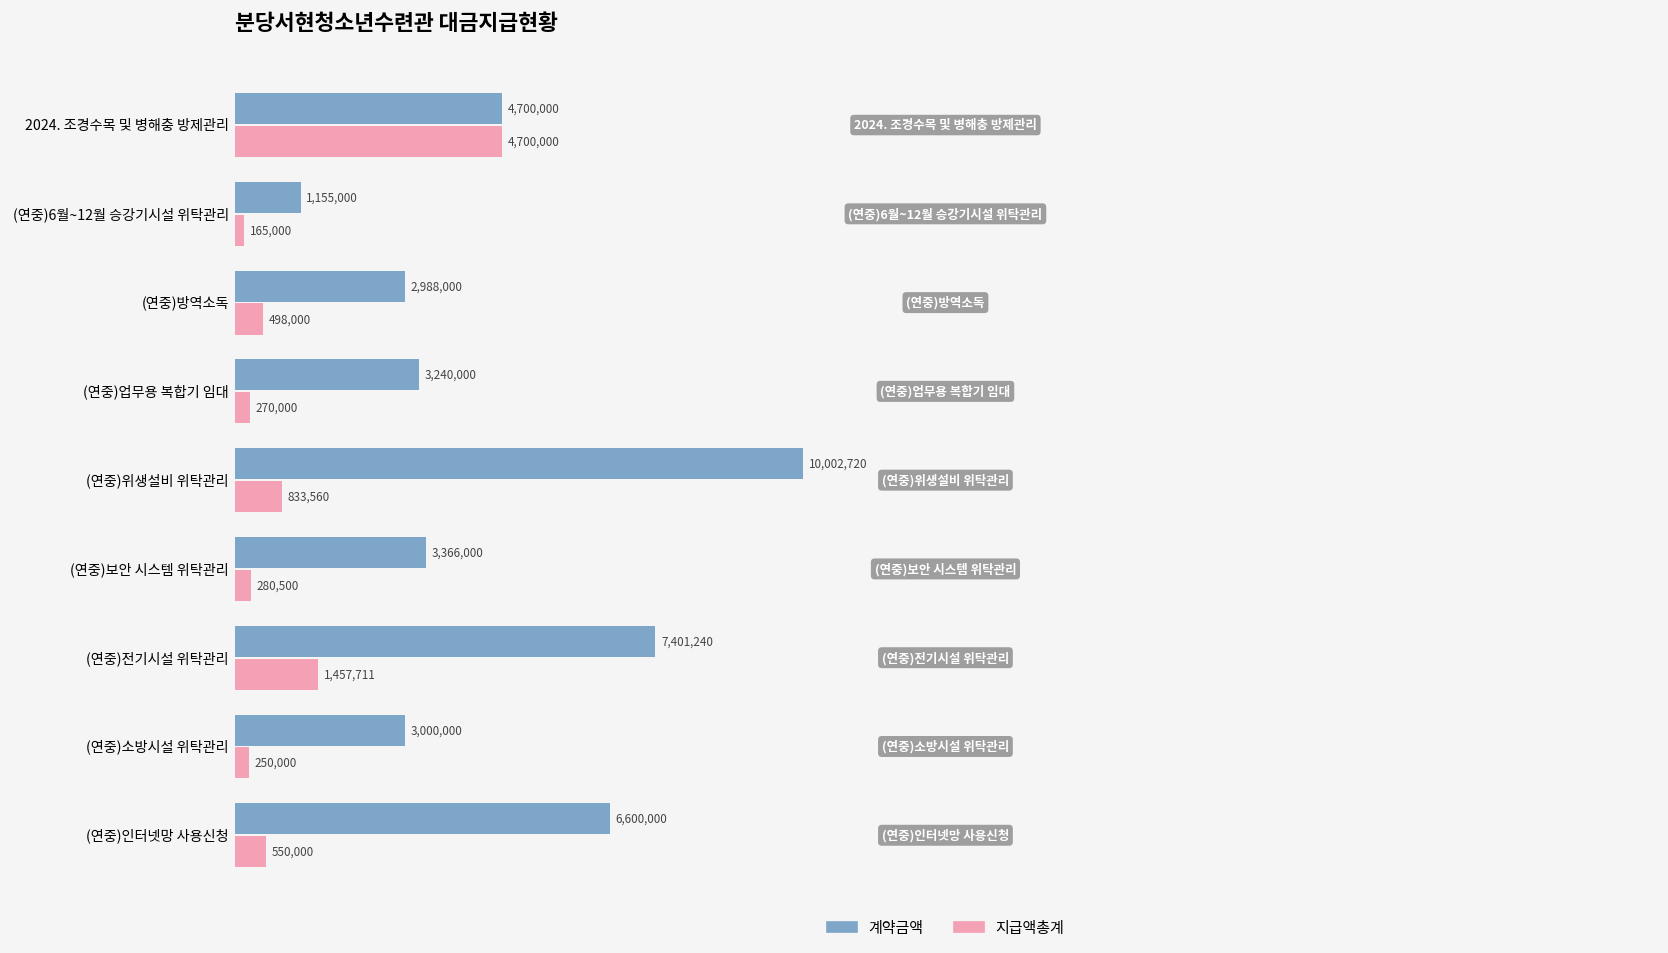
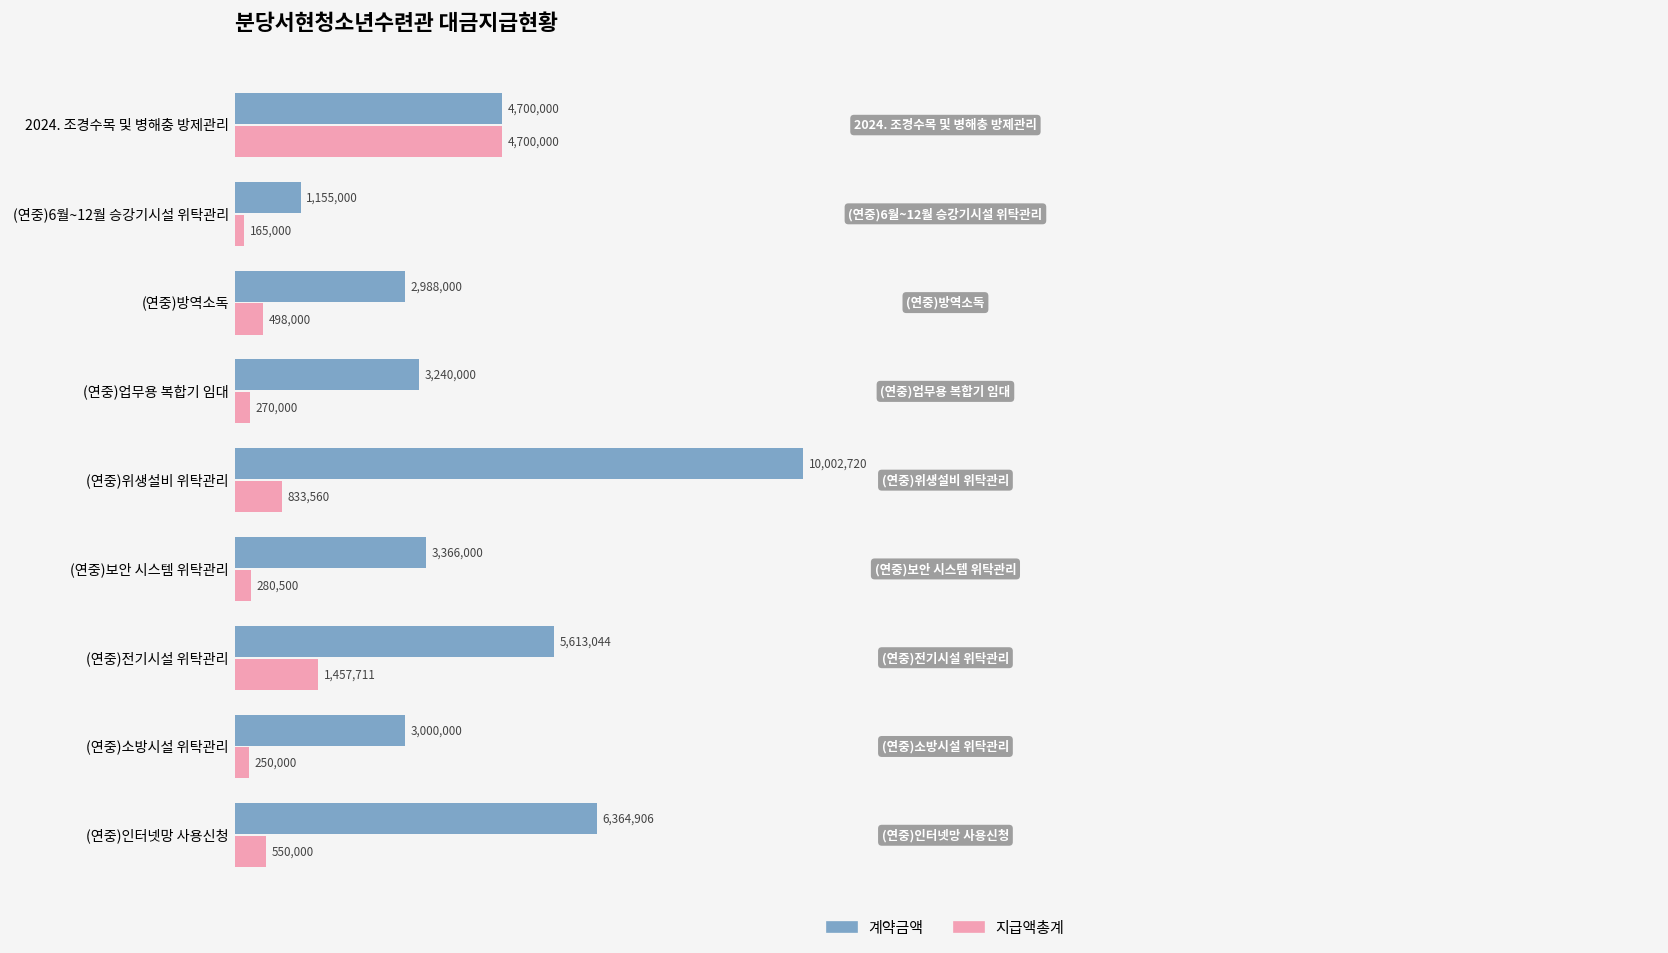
  {
    "계약금액": {
      "2024. 조경수목 및 병해충 방제관리": "4,700,000",
      "(연중)6월~12월 승강기시설 위탁관리": "1,155,000",
      "(연중)방역소독": "2,988,000",
      "(연중)업무용 복합기 임대": "3,240,000",
      "(연중)위생설비 위탁관리": "10,002,720",
      "(연중)보안 시스템 위탁관리": "3,366,000",
-     "(연중)전기시설 위탁관리": "7,401,240",
+     "(연중)전기시설 위탁관리": "5,613,044",
      "(연중)소방시설 위탁관리": "3,000,000",
-     "(연중)인터넷망 사용신청": "6,600,000"
+     "(연중)인터넷망 사용신청": "6,364,906"
    },
    "지급액총계": {
      "2024. 조경수목 및 병해충 방제관리": "4,700,000",
      "(연중)6월~12월 승강기시설 위탁관리": "165,000",
      "(연중)방역소독": "498,000",
      "(연중)업무용 복합기 임대": "270,000",
      "(연중)위생설비 위탁관리": "833,560",
      "(연중)보안 시스템 위탁관리": "280,500",
      "(연중)전기시설 위탁관리": "1,457,711",
      "(연중)소방시설 위탁관리": "250,000",
      "(연중)인터넷망 사용신청": "550,000"
    }
  }
